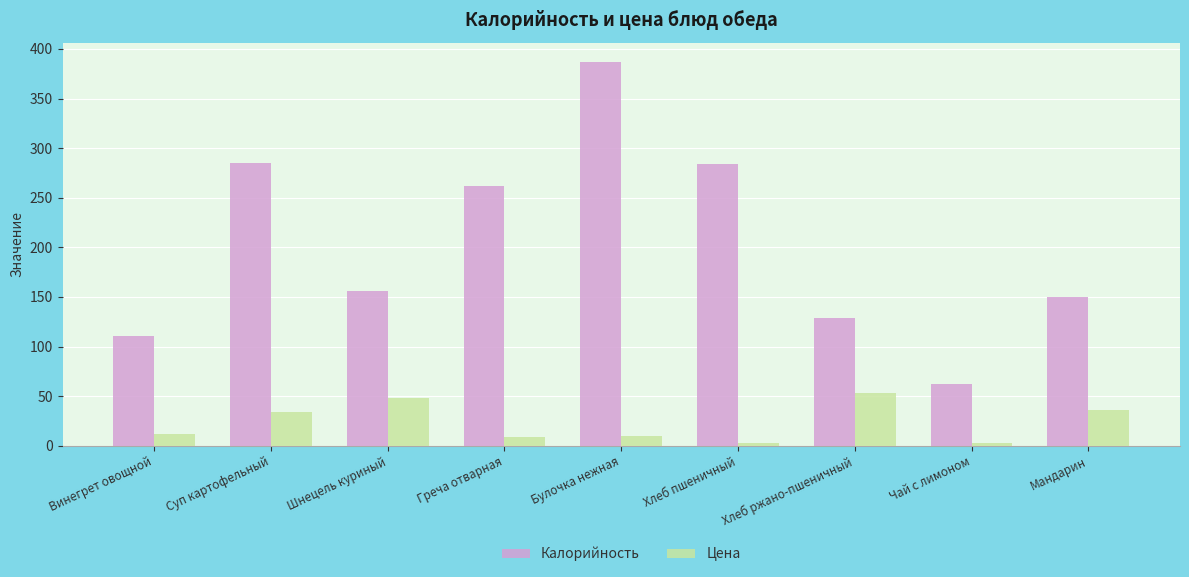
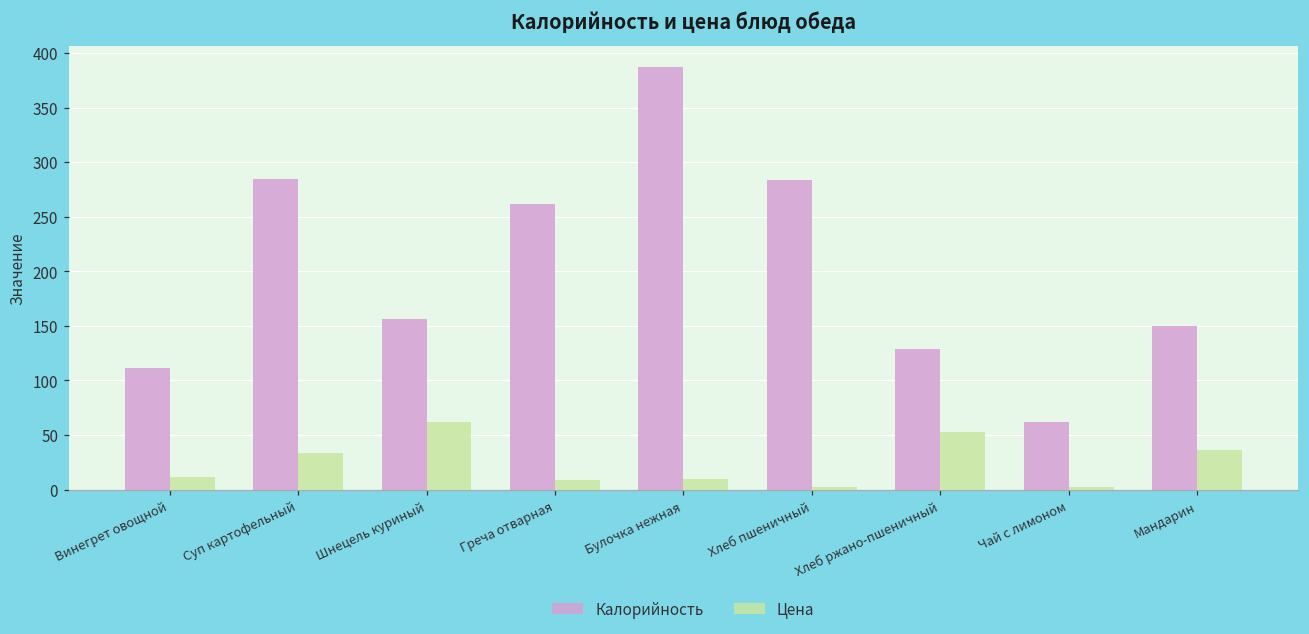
  {
    "Калорийность": {
      "Винегрет овощной": 110,
      "Суп картофельный": 290,
      "Шнецель куриный": 160,
      "Греча отварная": 260,
      "Булочка нежная": 390,
      "Хлеб пшеничный": 280,
      "Хлеб ржано-пшеничный": 130,
      "Чай с лимоном": 60,
      "Мандарин": 150
    },
    "Цена": {
      "Винегрет овощной": 10,
      "Суп картофельный": 30,
-     "Шнецель куриный": 50,
+     "Шнецель куриный": 60,
      "Греча отварная": 10,
      "Булочка нежная": 10,
      "Хлеб пшеничный": 0,
      "Хлеб ржано-пшеничный": 50,
      "Чай с лимоном": 0,
      "Мандарин": 40
    }
  }
